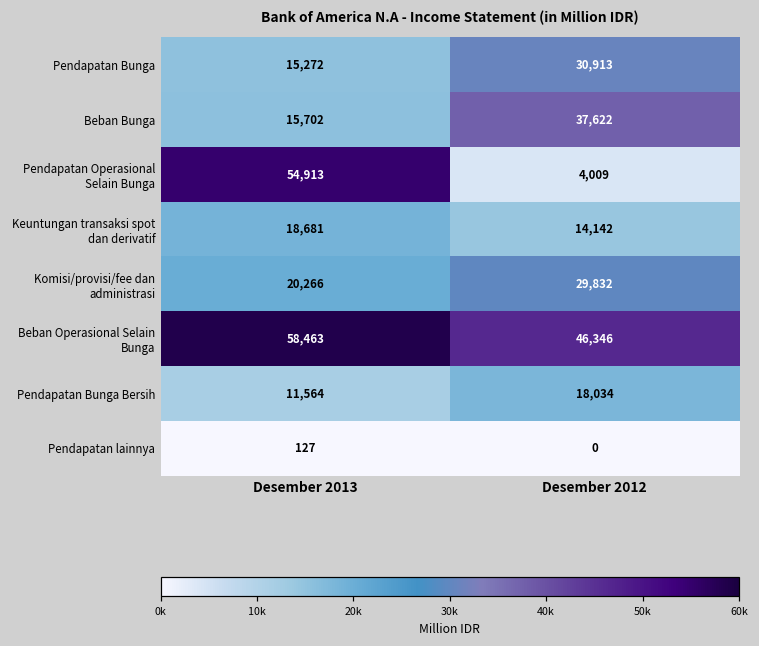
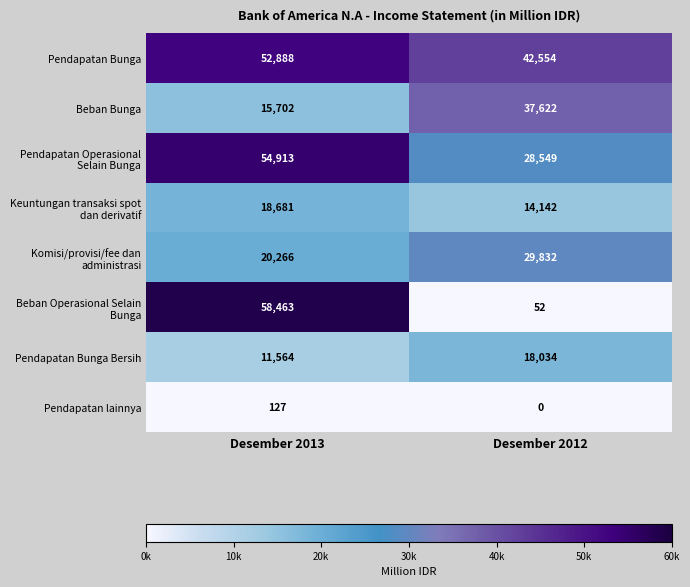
  {
    "Pendapatan Bunga": {
-     "Desember 2013": "15,272",
-     "Desember 2012": "30,913"
+     "Desember 2013": "52,888",
+     "Desember 2012": "42,554"
    },
    "Beban Bunga": {
      "Desember 2013": "15,702",
      "Desember 2012": "37,622"
    },
    "Pendapatan Operasional Selain Bunga": {
      "Desember 2013": "54,913",
-     "Desember 2012": "4,009"
+     "Desember 2012": "28,549"
    },
    "Keuntungan transaksi spot dan derivatif": {
      "Desember 2013": "18,681",
      "Desember 2012": "14,142"
    },
    "Komisi/provisi/fee dan administrasi": {
      "Desember 2013": "20,266",
      "Desember 2012": "29,832"
    },
    "Beban Operasional Selain Bunga": {
      "Desember 2013": "58,463",
-     "Desember 2012": "46,346"
+     "Desember 2012": "52"
    },
    "Pendapatan Bunga Bersih": {
      "Desember 2013": "11,564",
      "Desember 2012": "18,034"
    },
    "Pendapatan lainnya": {
      "Desember 2013": "127",
      "Desember 2012": "0"
    }
  }
